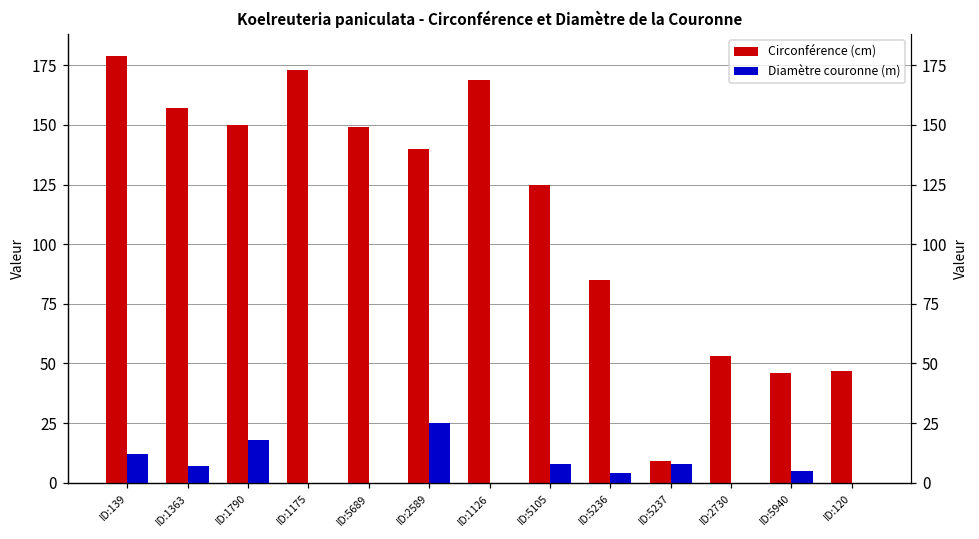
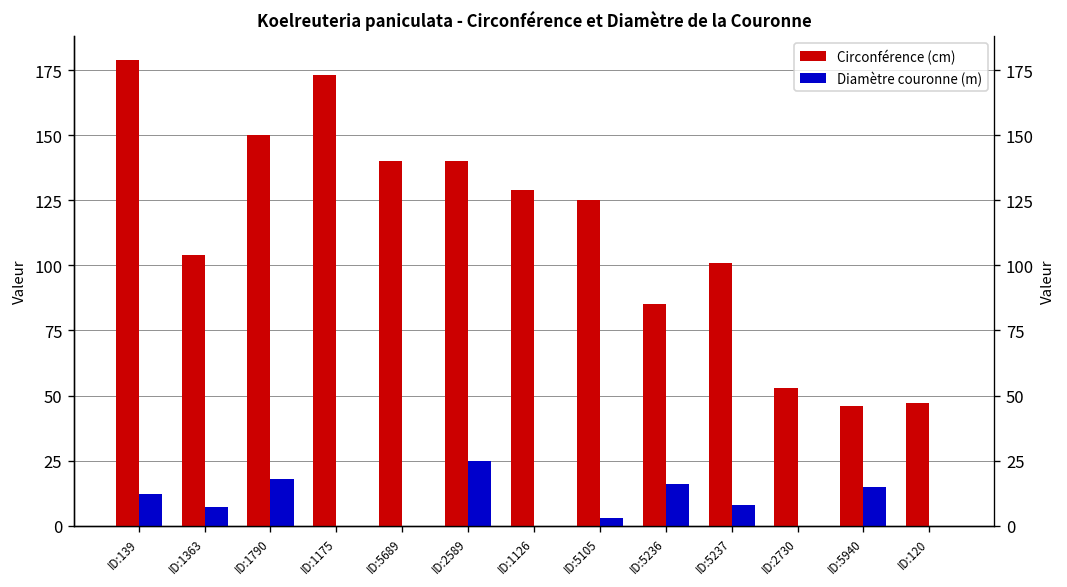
  {
    "Circonférence (cm)": {
      "ID:139": 179,
-     "ID:1363": 157,
+     "ID:1363": 104,
      "ID:1790": 150,
      "ID:1175": 173,
-     "ID:5689": 149,
+     "ID:5689": 140,
      "ID:2589": 140,
-     "ID:1126": 169,
+     "ID:1126": 129,
      "ID:5105": 125,
      "ID:5236": 85,
-     "ID:5237": 9,
+     "ID:5237": 101,
      "ID:2730": 53,
      "ID:5940": 46,
      "ID:120": 47
    },
    "Diamètre couronne (m)": {
      "ID:139": 12,
      "ID:1363": 7,
      "ID:1790": 18,
      "ID:1175": 0,
      "ID:5689": 0,
      "ID:2589": 25,
      "ID:1126": 0,
-     "ID:5105": 8,
-     "ID:5236": 4,
+     "ID:5105": 3,
+     "ID:5236": 16,
      "ID:5237": 8,
      "ID:2730": 0,
-     "ID:5940": 5,
+     "ID:5940": 15,
      "ID:120": 0
    }
  }
